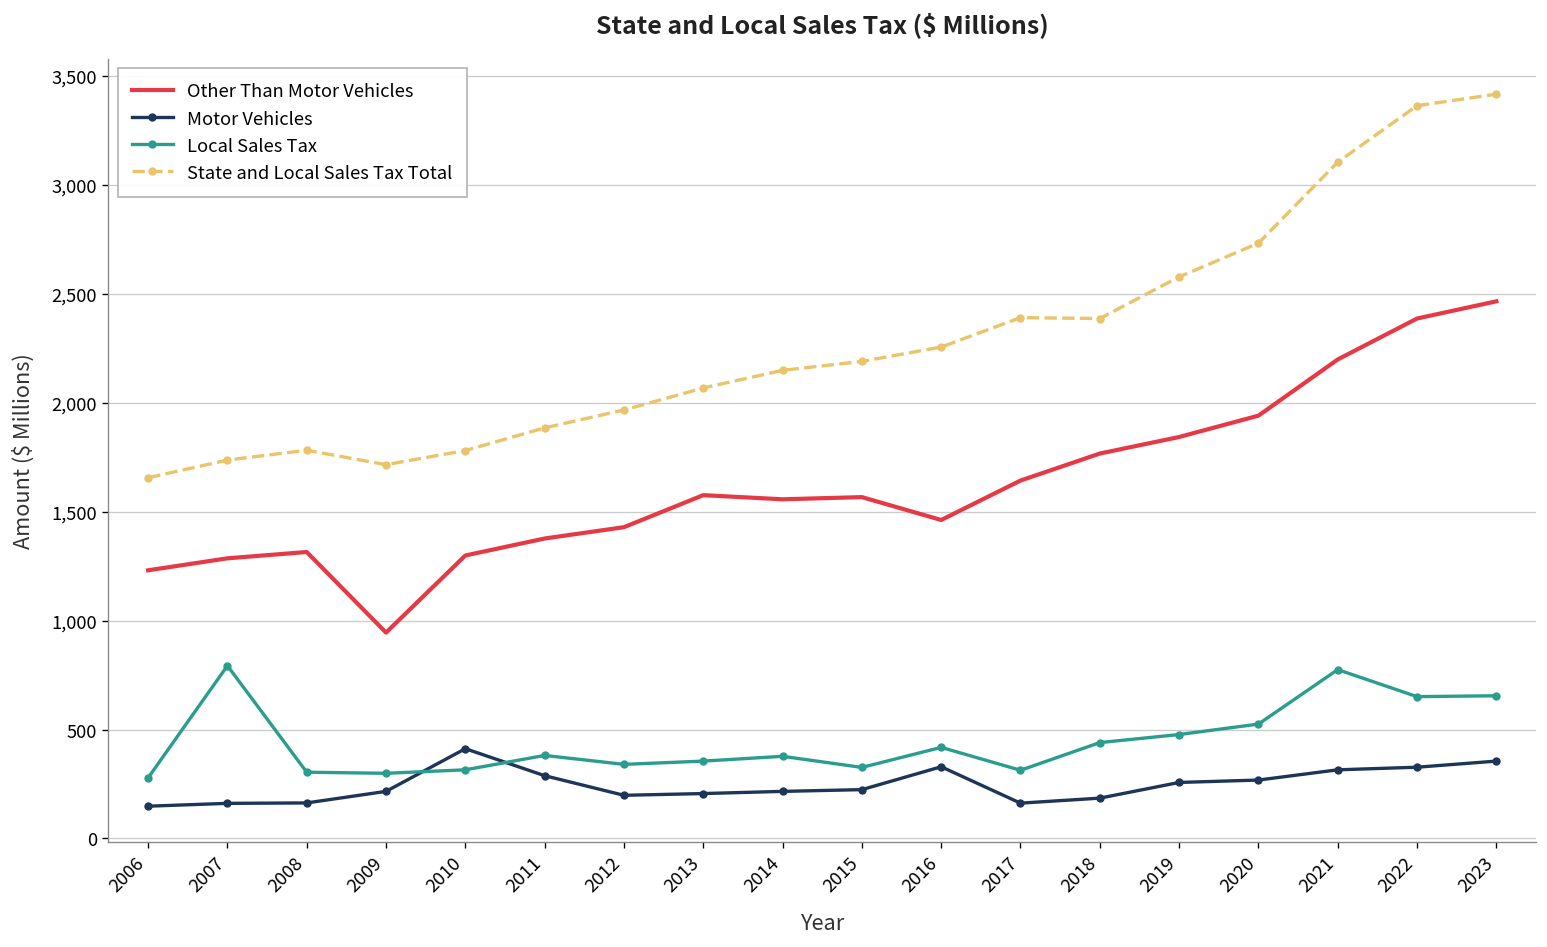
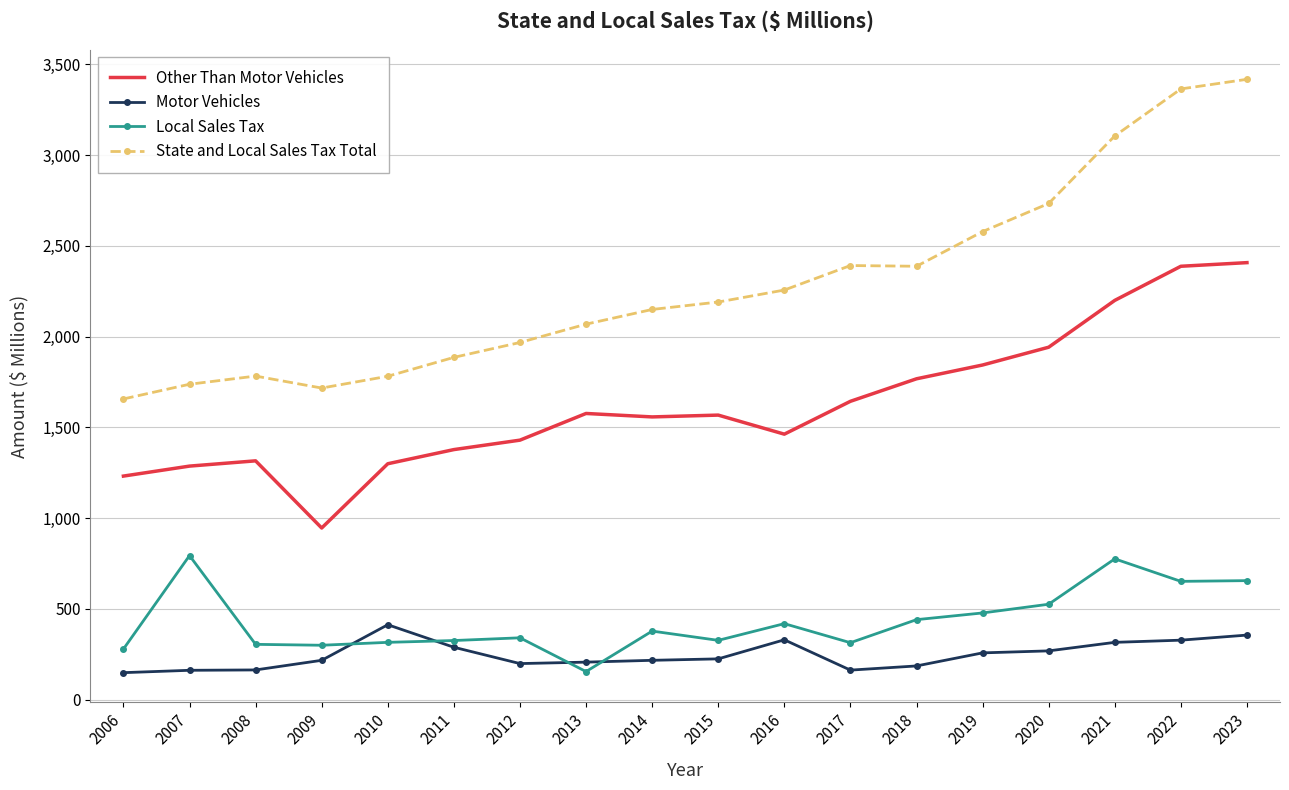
  {
    "Other Than Motor Vehicles": {
      "2006": "1,230",
      "2007": "1,290",
      "2008": "1,320",
      "2009": "950",
      "2010": "1,300",
      "2011": "1,380",
      "2012": "1,430",
      "2013": "1,580",
      "2014": "1,560",
      "2015": "1,570",
      "2016": "1,460",
      "2017": "1,640",
      "2018": "1,770",
      "2019": "1,840",
      "2020": "1,940",
      "2021": "2,200",
      "2022": "2,390",
-     "2023": "2,470"
+     "2023": "2,410"
    },
    "Motor Vehicles": {
      "2006": "150",
      "2007": "160",
      "2008": "160",
      "2009": "220",
      "2010": "410",
      "2011": "290",
      "2012": "200",
      "2013": "210",
      "2014": "220",
      "2015": "220",
      "2016": "330",
      "2017": "160",
      "2018": "190",
      "2019": "260",
      "2020": "270",
      "2021": "320",
      "2022": "330",
      "2023": "360"
    },
    "Local Sales Tax": {
      "2006": "280",
      "2007": "790",
      "2008": "300",
      "2009": "300",
      "2010": "320",
-     "2011": "380",
+     "2011": "330",
      "2012": "340",
-     "2013": "360",
+     "2013": "150",
      "2014": "380",
      "2015": "330",
      "2016": "420",
      "2017": "310",
      "2018": "440",
      "2019": "480",
      "2020": "530",
      "2021": "780",
      "2022": "650",
      "2023": "660"
    },
    "State and Local Sales Tax Total": {
      "2006": "1,660",
      "2007": "1,740",
      "2008": "1,780",
      "2009": "1,720",
      "2010": "1,780",
      "2011": "1,890",
      "2012": "1,970",
      "2013": "2,070",
      "2014": "2,150",
      "2015": "2,190",
      "2016": "2,260",
      "2017": "2,390",
      "2018": "2,390",
      "2019": "2,580",
      "2020": "2,730",
      "2021": "3,110",
      "2022": "3,360",
      "2023": "3,420"
    }
  }
